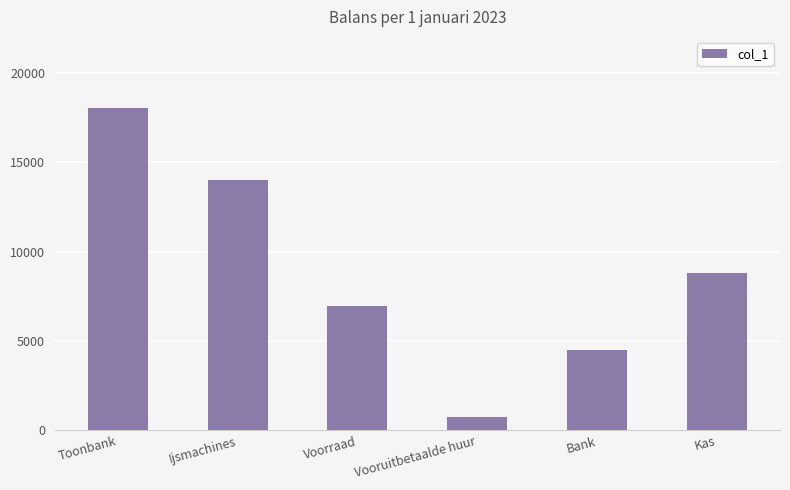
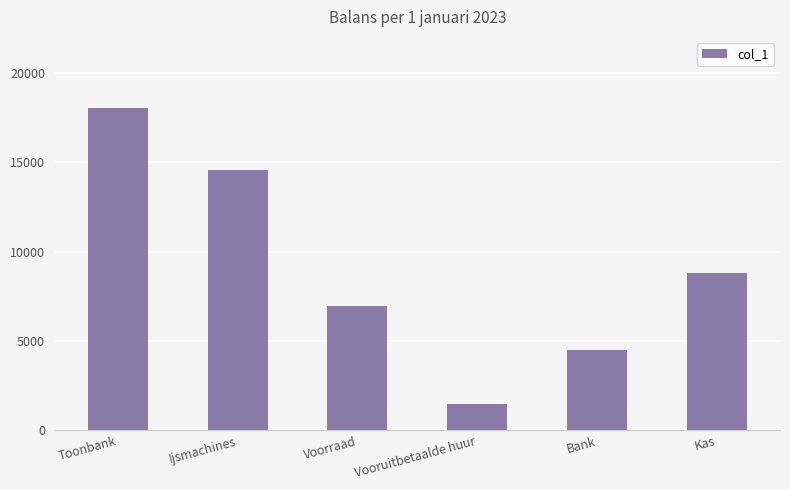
  {
    "Toonbank": 18000,
-   "Ijsmachines": 14000,
+   "Ijsmachines": 14500,
    "Voorraad": 7000,
-   "Vooruitbetaalde huur": 800,
+   "Vooruitbetaalde huur": 1500,
    "Bank": 4500,
    "Kas": 8800
  }
